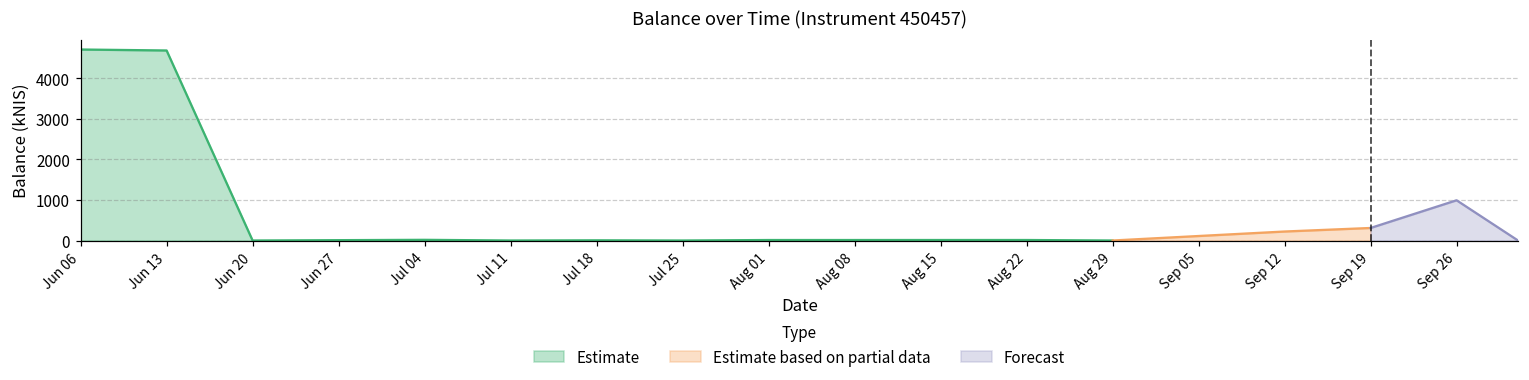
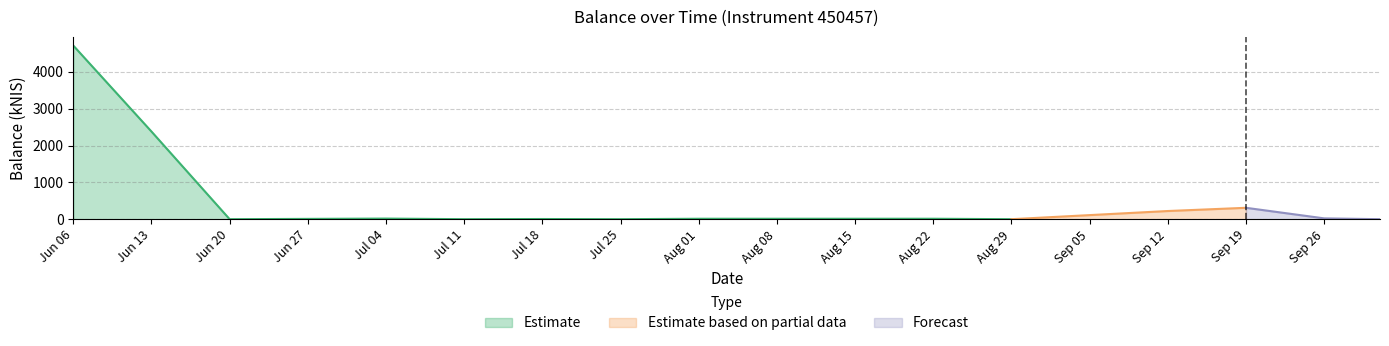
  {
    "Estimate": {
      "Jun 06": 4700,
-     "Jun 13": 4700,
+     "Jun 13": 2400,
      "Jun 20": 0,
      "Jul 04": 0,
      "Jul 11": 0,
      "Jul 18": 0,
      "Jul 25": 0,
      "Aug 01": 0,
      "Aug 08": 0,
      "Aug 15": 0,
      "Aug 22": 0
    },
    "Estimate based on partial data": {
      "Sep 12": 200
    },
    "Forecast": {
-     "Sep 26": 1000
+     "Sep 26": 0
    }
  }
